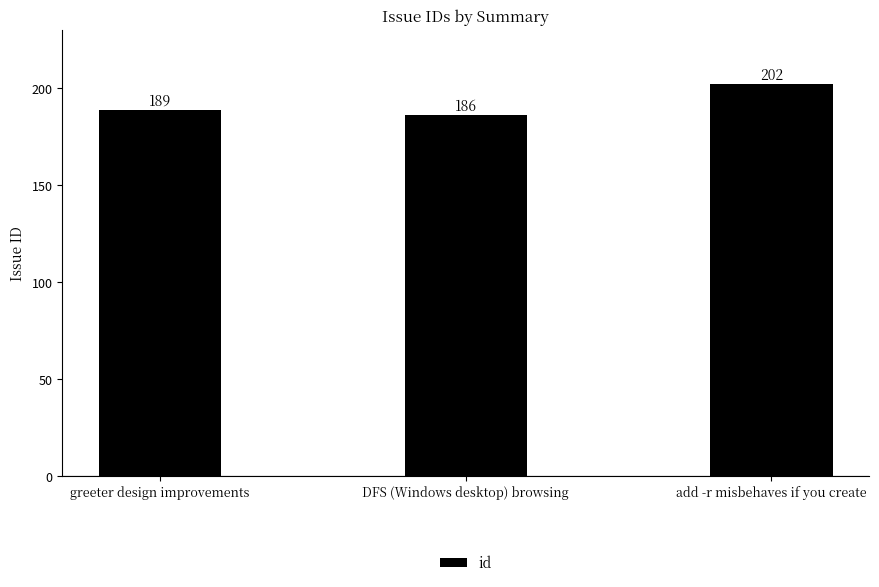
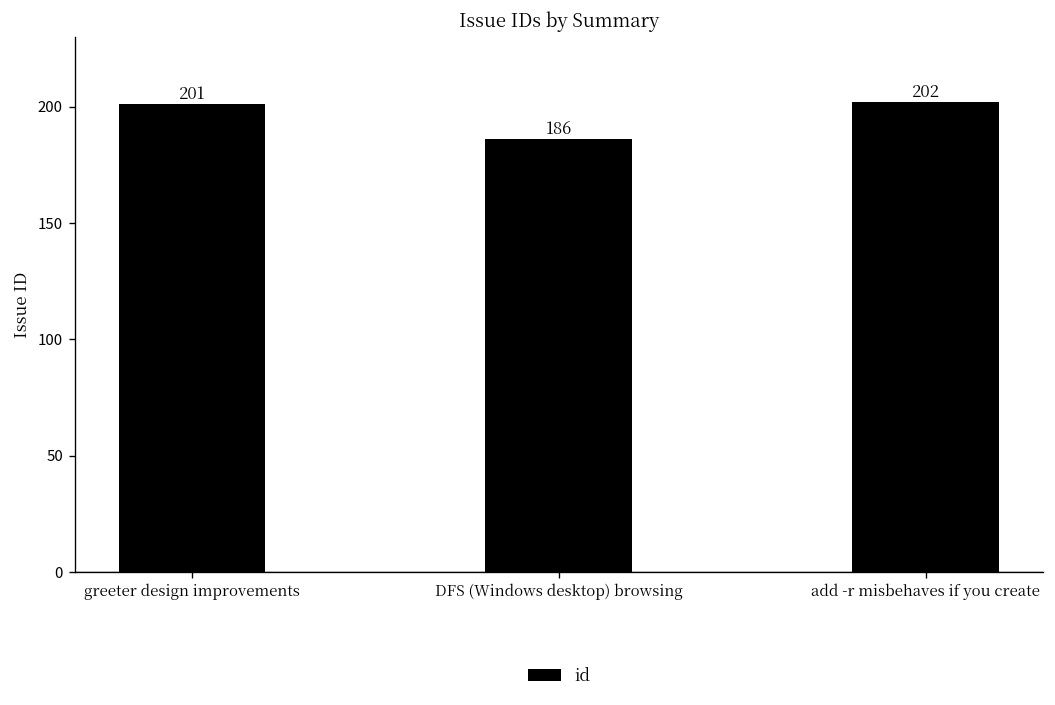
  {
-   "greeter design improvements": 189,
+   "greeter design improvements": 201,
    "DFS (Windows desktop) browsing": 186,
    "add -r misbehaves if you create": 202
  }
